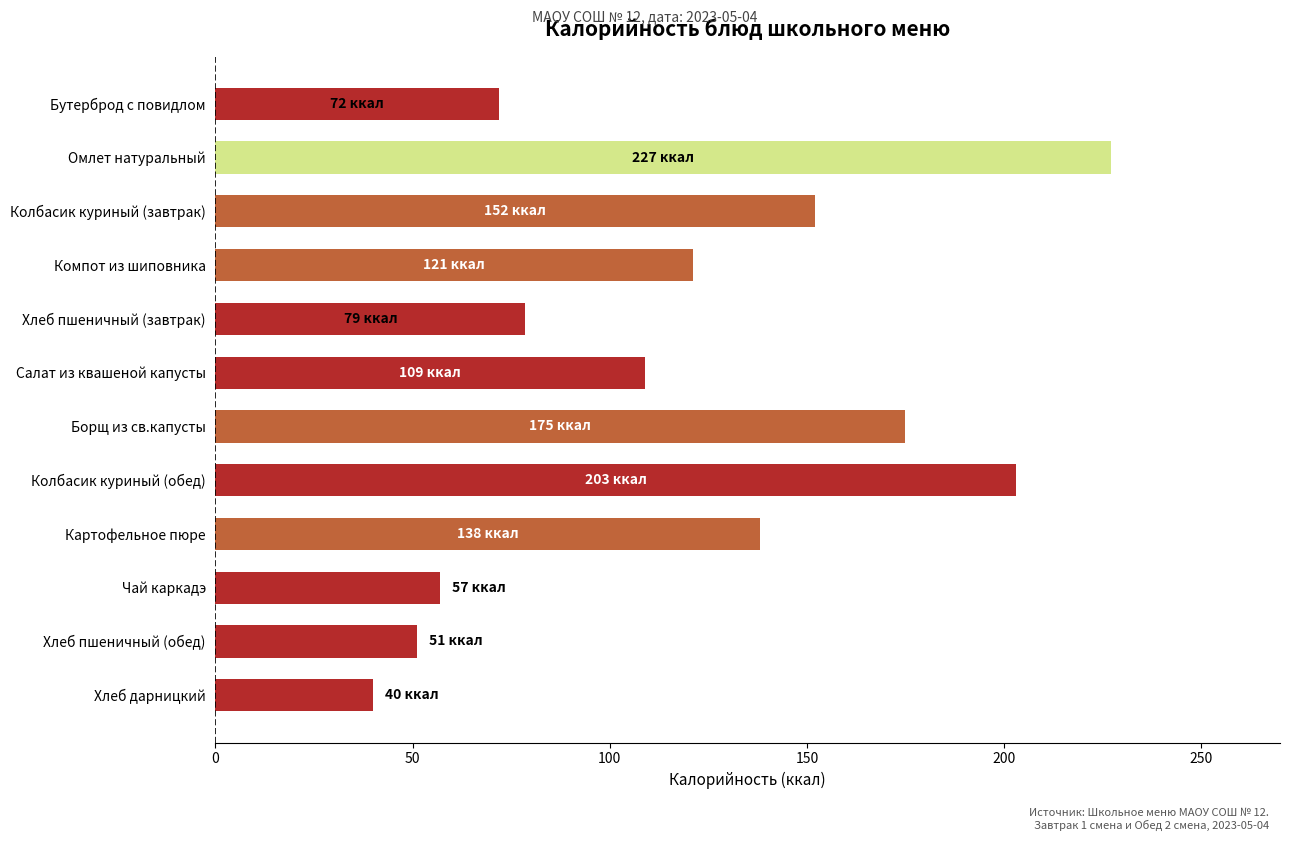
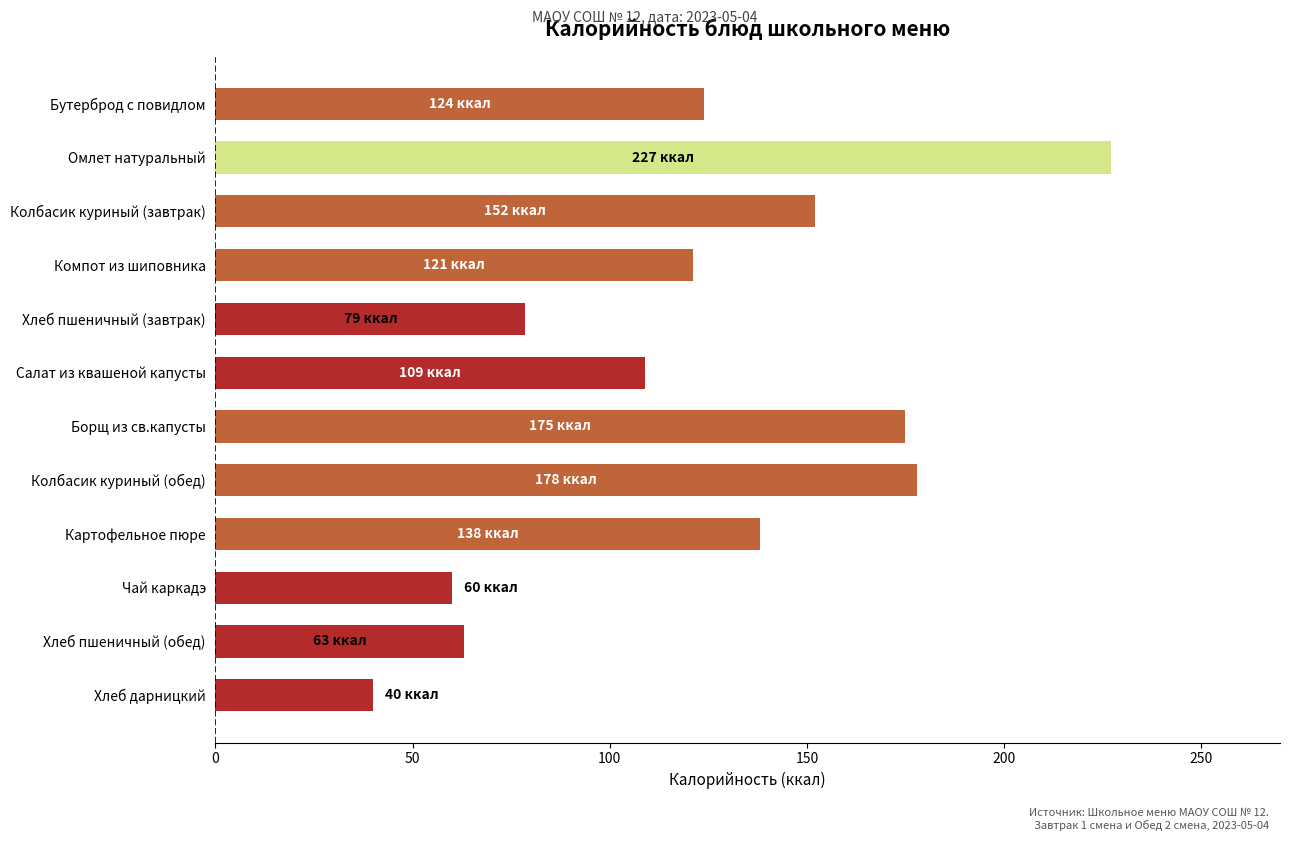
  {
-   "Бутерброд с повидлом": 72,
+   "Бутерброд с повидлом": 124,
    "Омлет натуральный": 227,
    "Колбасик куриный (завтрак)": 152,
    "Компот из шиповника": 121,
    "Хлеб пшеничный (завтрак)": 79,
    "Салат из квашеной капусты": 109,
    "Борщ из св.капусты": 175,
-   "Колбасик куриный (обед)": 203,
+   "Колбасик куриный (обед)": 178,
    "Картофельное пюре": 138,
-   "Чай каркадэ": 57,
-   "Хлеб пшеничный (обед)": 51,
+   "Чай каркадэ": 60,
+   "Хлеб пшеничный (обед)": 63,
    "Хлеб дарницкий": 40
  }
